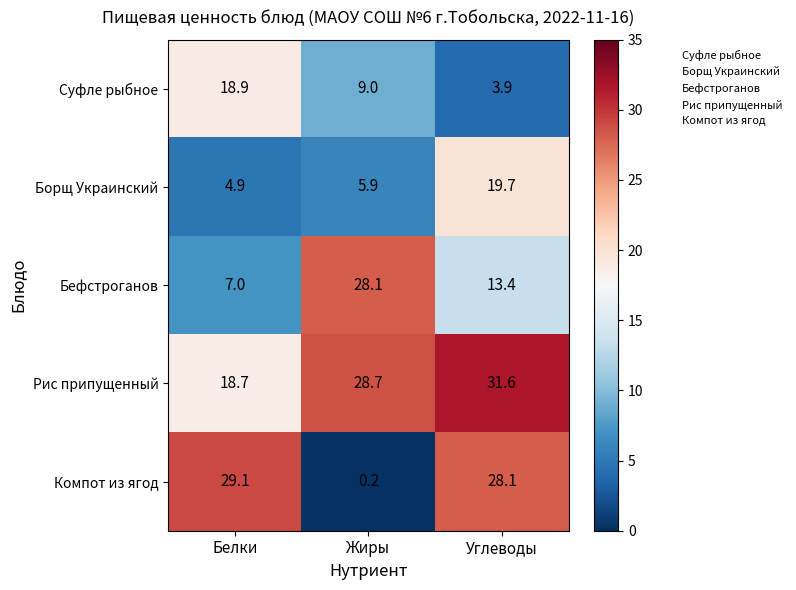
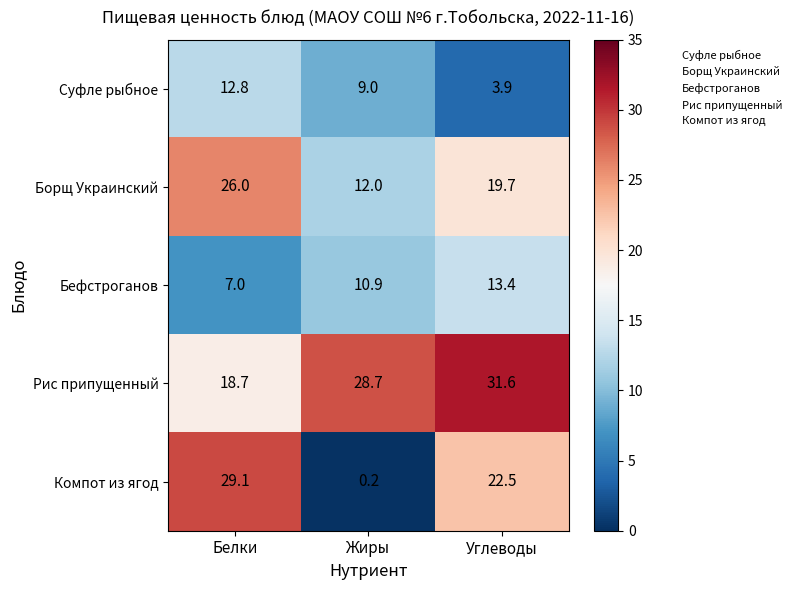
  {
    "Суфле рыбное": {
-     "Белки": 18.9,
+     "Белки": 12.8,
      "Жиры": 9.0,
      "Углеводы": 3.9
    },
    "Борщ Украинский": {
-     "Белки": 4.9,
-     "Жиры": 5.9,
+     "Белки": 26.0,
+     "Жиры": 12.0,
      "Углеводы": 19.7
    },
    "Бефстроганов": {
      "Белки": 7.0,
-     "Жиры": 28.1,
+     "Жиры": 10.9,
      "Углеводы": 13.4
    },
    "Рис припущенный": {
      "Белки": 18.7,
      "Жиры": 28.7,
      "Углеводы": 31.6
    },
    "Компот из ягод": {
      "Белки": 29.1,
      "Жиры": 0.2,
-     "Углеводы": 28.1
+     "Углеводы": 22.5
    }
  }
